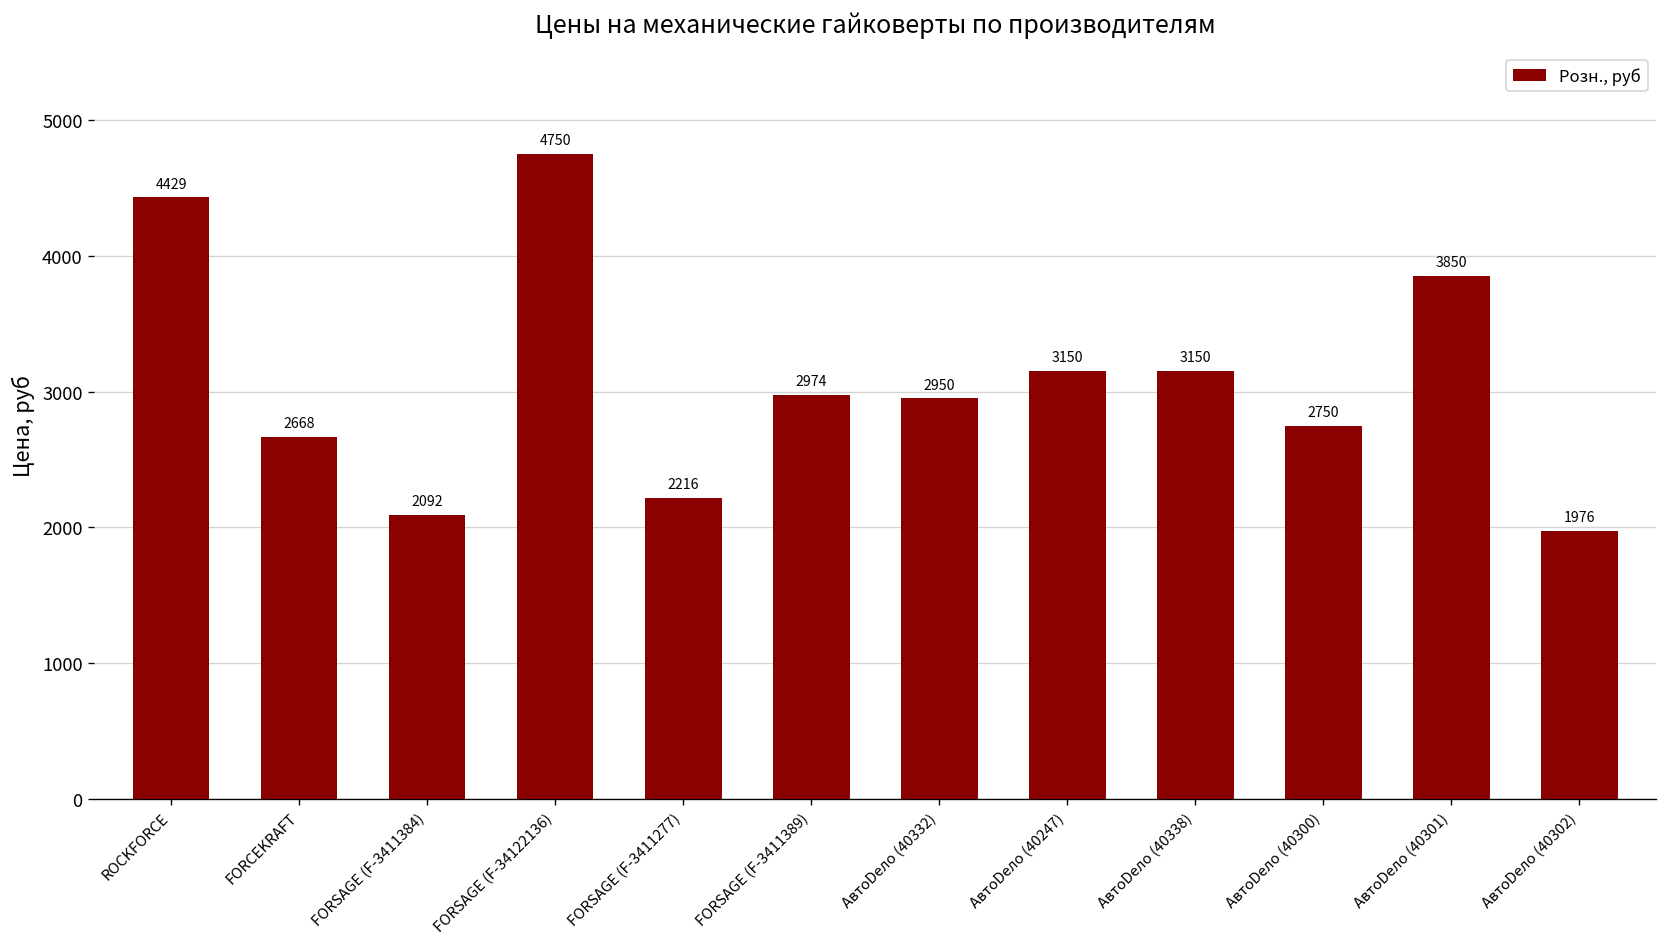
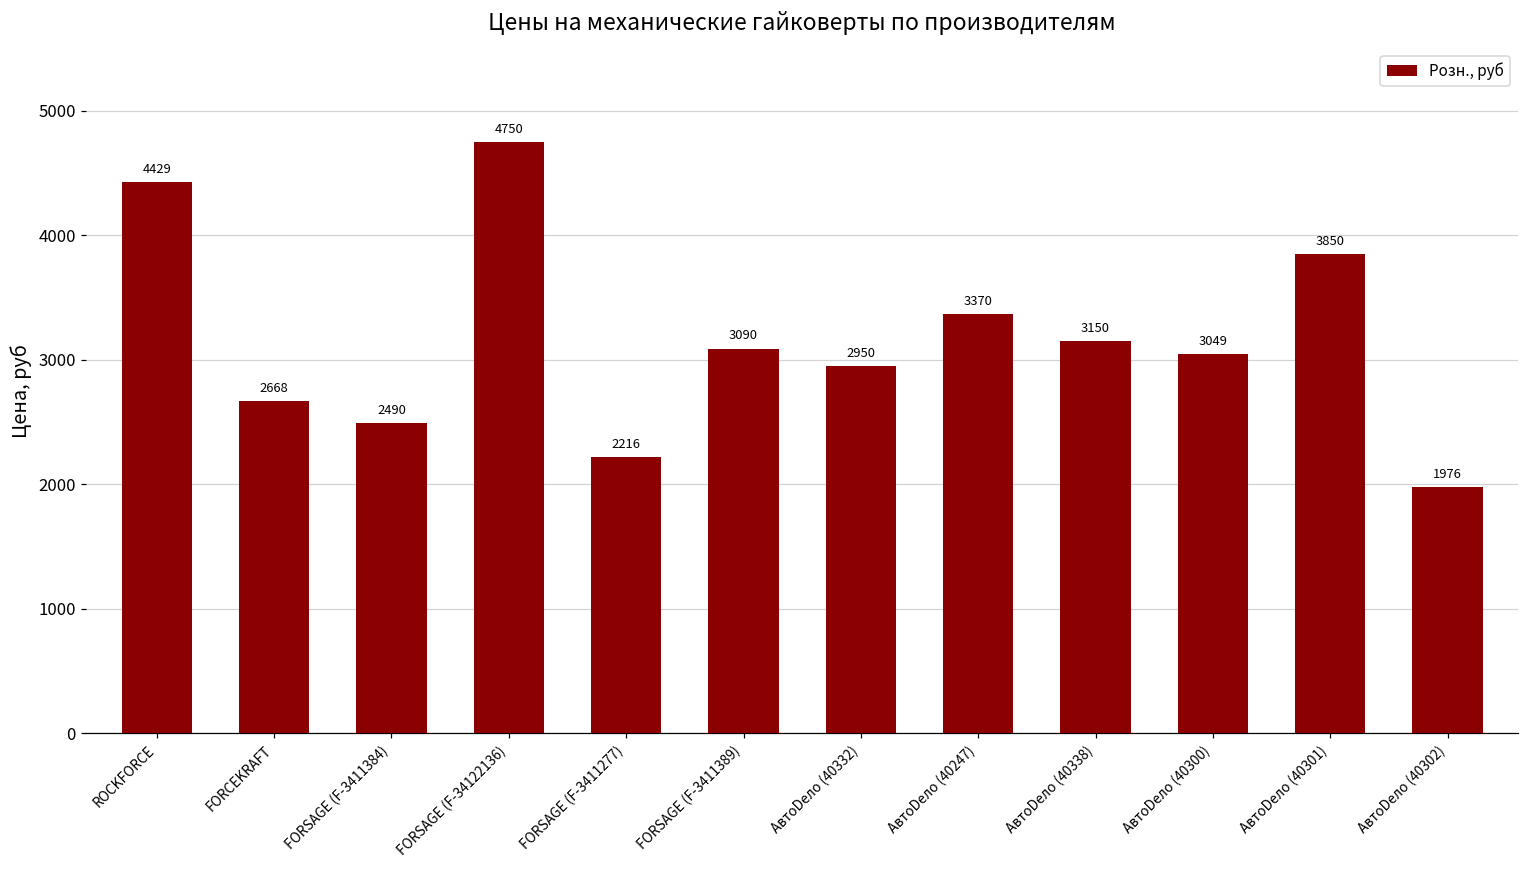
  {
    "ROCKFORCE": 4429,
    "FORCEKRAFT": 2668,
-   "FORSAGE (F-3411384)": 2092,
+   "FORSAGE (F-3411384)": 2490,
    "FORSAGE (F-34122136)": 4750,
    "FORSAGE (F-3411277)": 2216,
-   "FORSAGE (F-3411389)": 2974,
+   "FORSAGE (F-3411389)": 3090,
    "АвтоDело (40332)": 2950,
-   "АвтоDело (40247)": 3150,
+   "АвтоDело (40247)": 3370,
    "АвтоDело (40338)": 3150,
-   "АвтоDело (40300)": 2750,
+   "АвтоDело (40300)": 3049,
    "АвтоDело (40301)": 3850,
    "АвтоDело (40302)": 1976
  }
